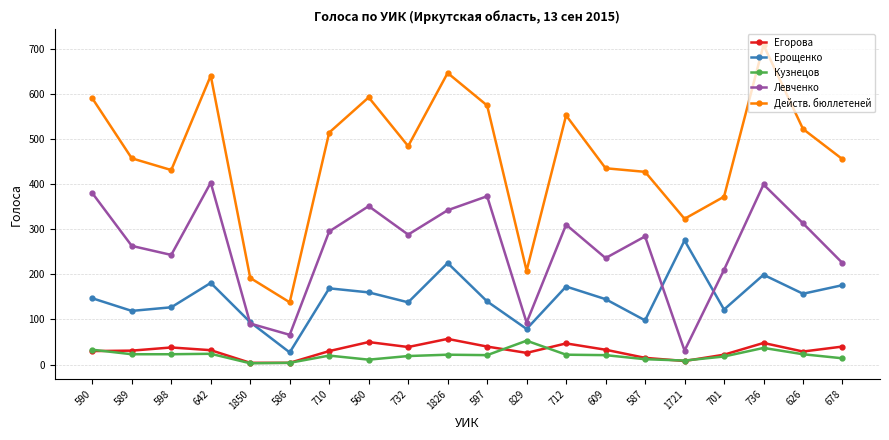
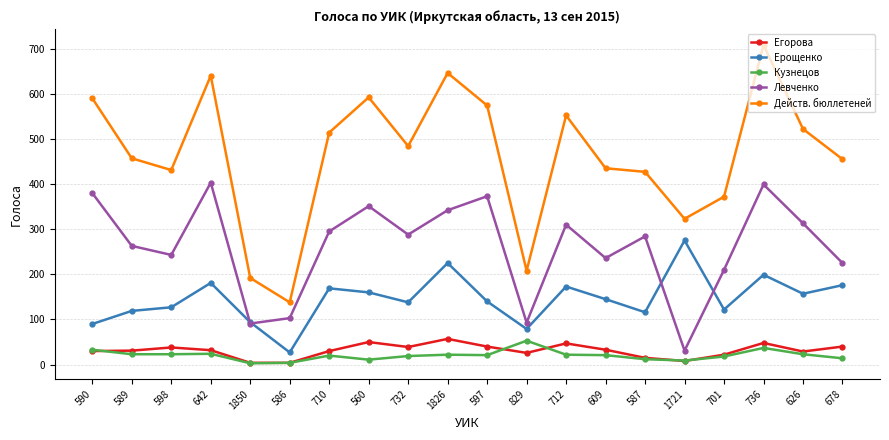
  {
    "Егорова": {
      "589": 30,
      "598": 40,
      "642": 30,
      "710": 30,
      "560": 50,
      "732": 40,
      "1826": 60,
      "597": 40,
      "829": 30,
      "712": 50,
      "609": 30,
      "736": 50,
      "626": 30,
      "678": 40
    },
    "Ерощенко": {
-     "590": 150,
+     "590": 90,
      "589": 120,
      "598": 130,
      "642": 180,
      "586": 30,
      "710": 170,
      "560": 160,
      "732": 140,
      "1826": 230,
      "597": 140,
      "829": 80,
      "712": 170,
      "609": 150,
-     "587": 100,
+     "587": 120,
      "1721": 280,
      "701": 120,
      "736": 200,
      "626": 160,
      "678": 180
    },
    "Кузнецов": {
      "589": 20,
      "598": 20,
      "642": 20,
      "710": 20,
      "560": 10,
      "732": 20,
      "1826": 20,
      "597": 20,
      "829": 50,
      "712": 20,
      "609": 20,
      "736": 40,
      "626": 20,
      "678": 10
    },
    "Левченко": {
      "590": 380,
      "589": 260,
      "598": 240,
      "642": 400,
-     "586": 70,
+     "586": 100,
      "710": 300,
      "560": 350,
      "732": 290,
      "1826": 340,
      "597": 370,
      "829": 90,
      "712": 310,
      "609": 240,
      "587": 280,
      "1721": 30,
      "701": 210,
      "736": 400,
      "626": 310,
      "678": 230
    },
    "Действ. бюллетеней": {
      "590": 590,
      "589": 460,
      "598": 430,
      "642": 640,
      "1850": 190,
      "586": 140,
      "710": 510,
      "560": 590,
      "732": 480,
      "1826": 650,
      "597": 570,
      "829": 210,
      "712": 550,
      "609": 440,
      "587": 430,
      "1721": 320,
      "701": 370,
      "626": 520,
      "678": 460
    }
  }
